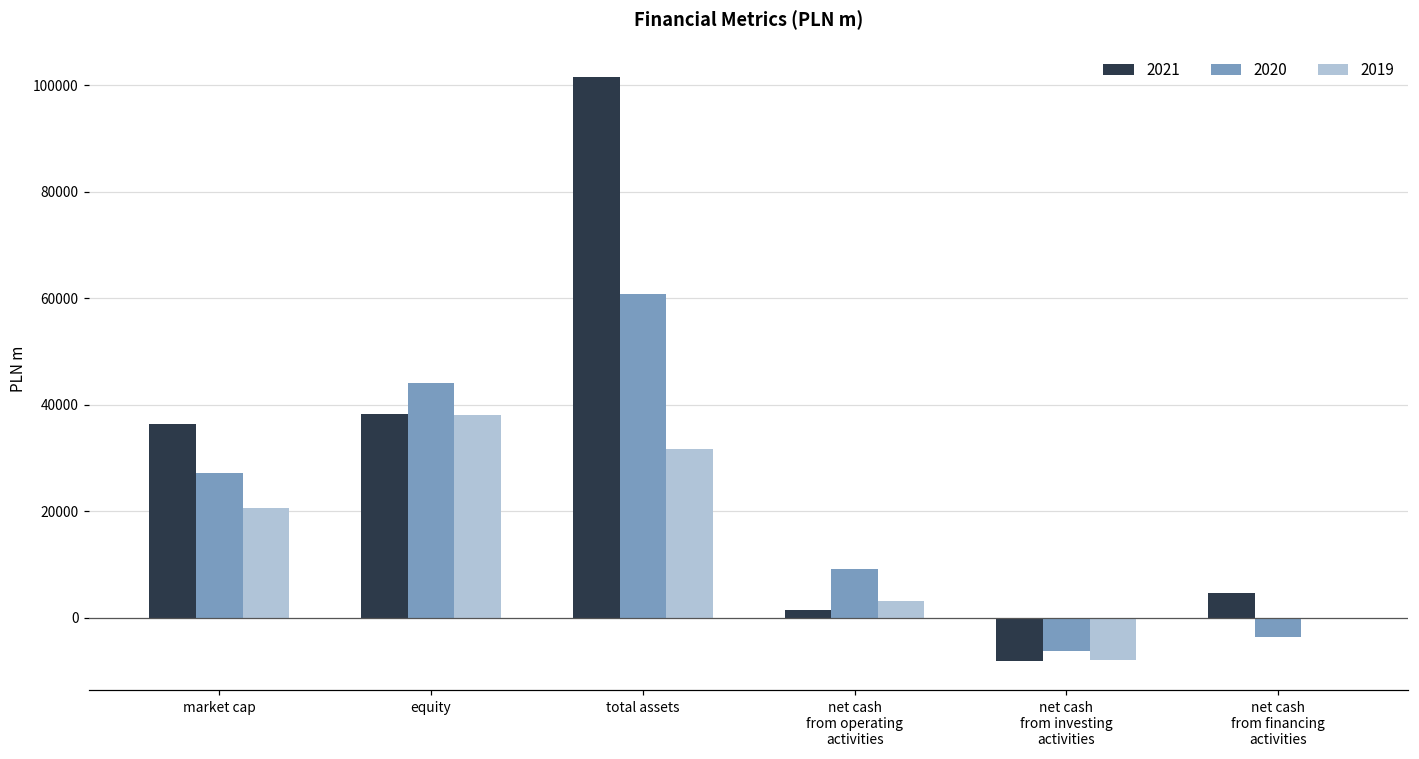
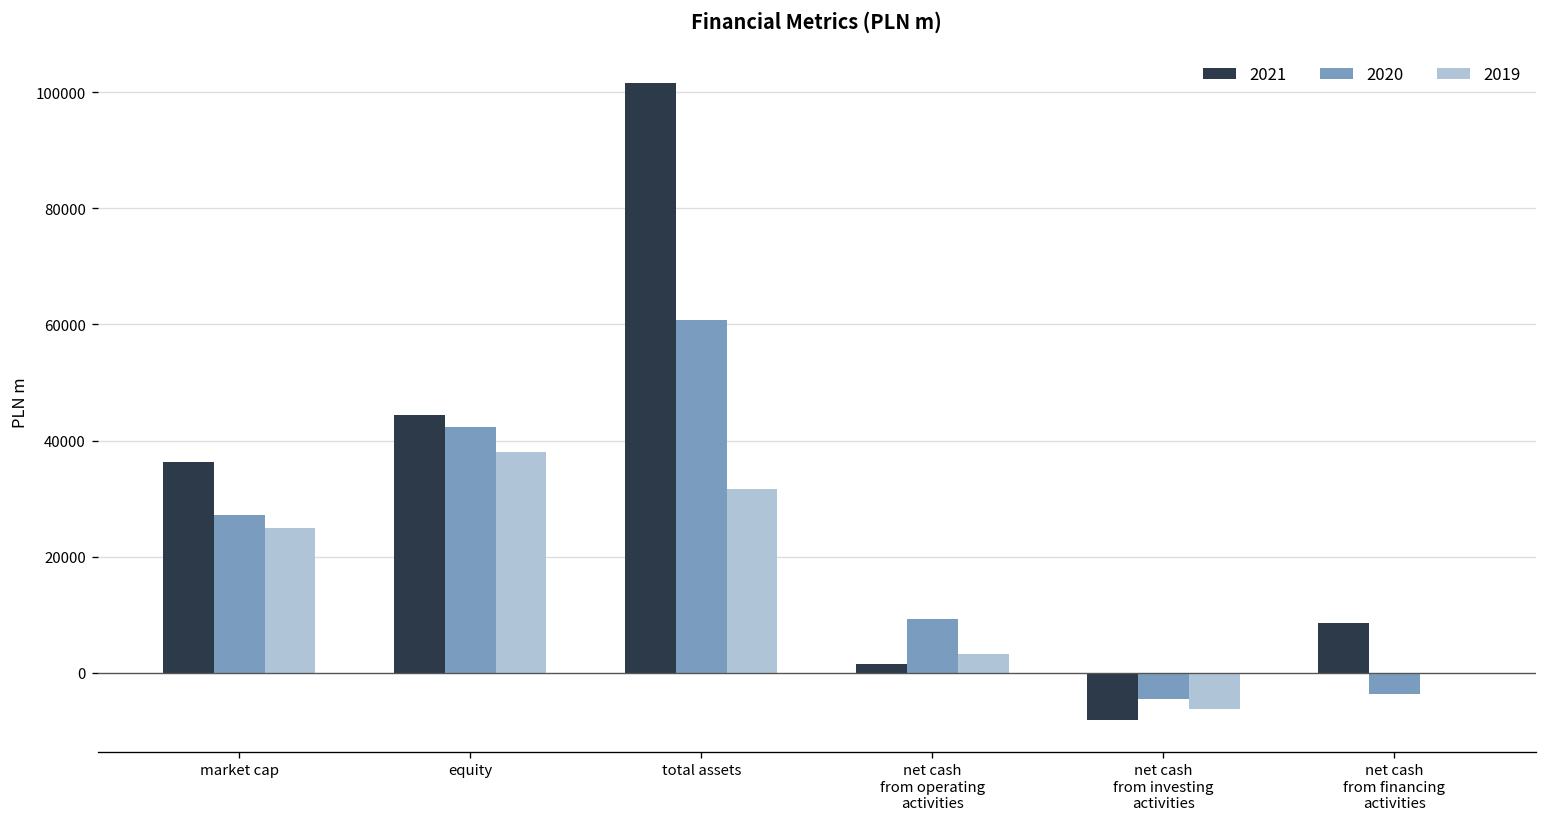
  {
    "2021": {
      "market cap": 36000,
-     "equity": 38000,
+     "equity": 44000,
      "total assets": 102000,
      "net cash from operating activities": 2000,
      "net cash from investing activities": -8000,
-     "net cash from financing activities": 5000
+     "net cash from financing activities": 9000
    },
    "2020": {
      "market cap": 27000,
-     "equity": 44000,
+     "equity": 42000,
      "total assets": 61000,
      "net cash from operating activities": 9000,
-     "net cash from investing activities": -6000,
+     "net cash from investing activities": -4000,
      "net cash from financing activities": -4000
    },
    "2019": {
-     "market cap": 21000,
+     "market cap": 25000,
      "equity": 38000,
      "total assets": 32000,
      "net cash from operating activities": 3000,
-     "net cash from investing activities": -8000,
+     "net cash from investing activities": -6000,
      "net cash from financing activities": 0
    }
  }
